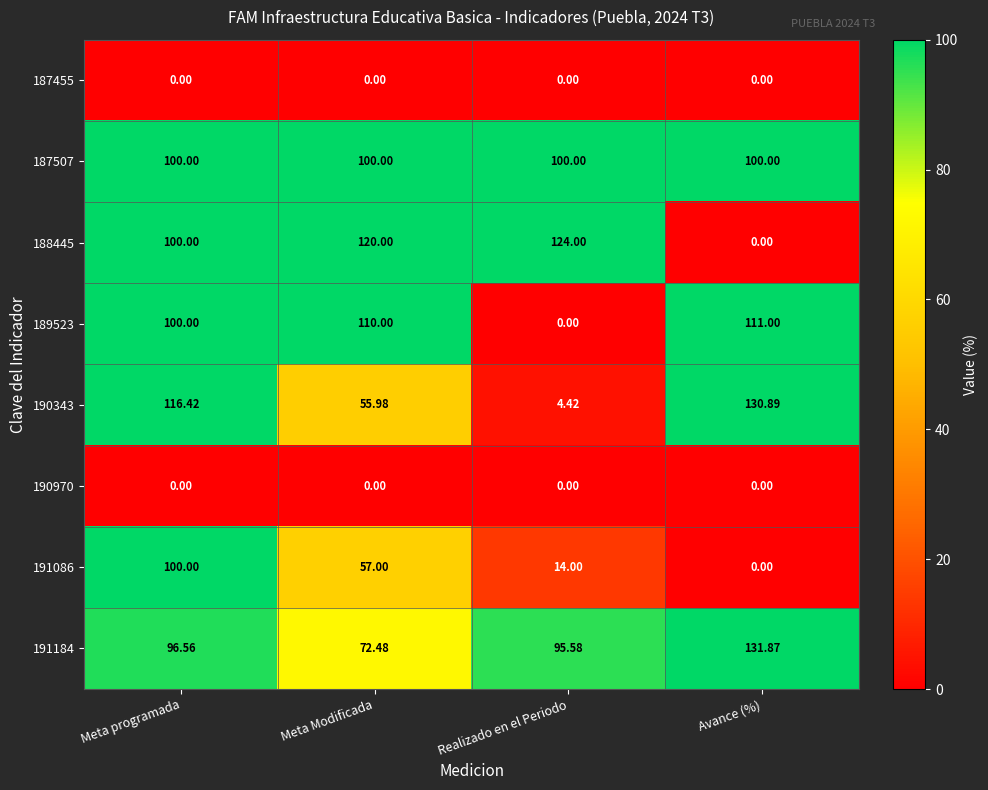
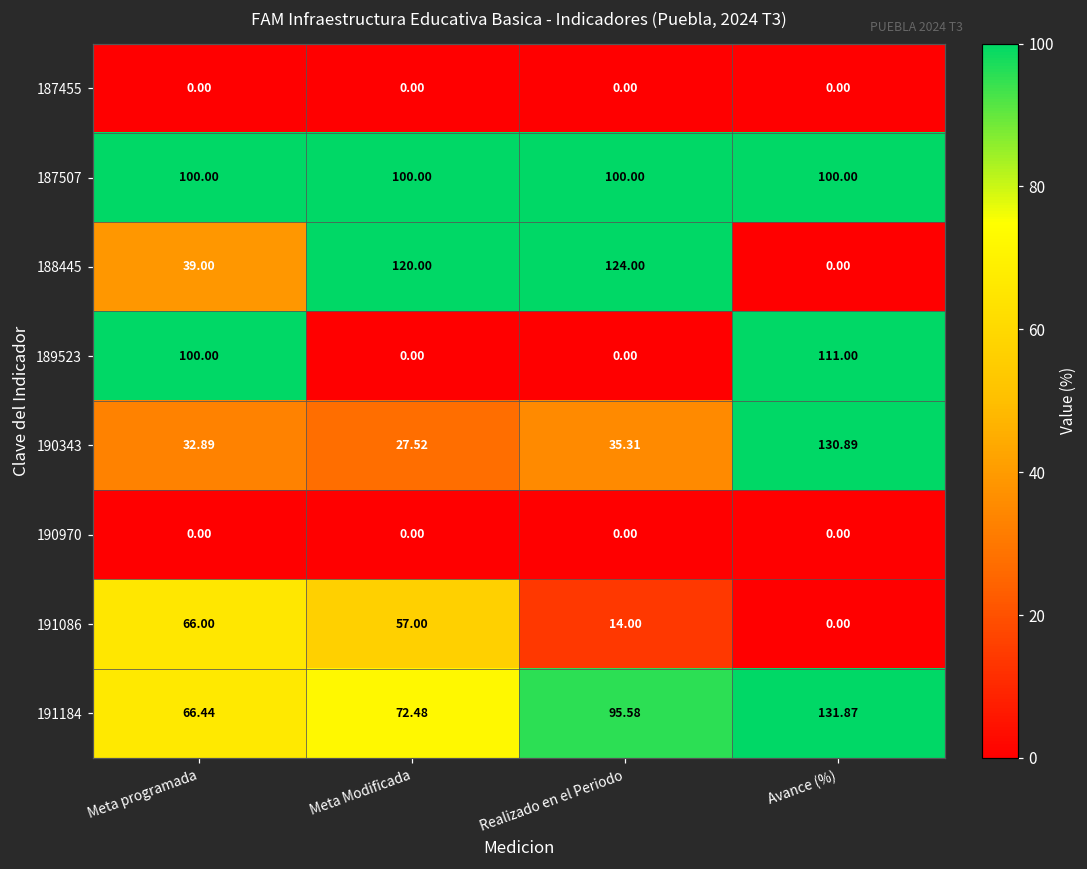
  {
    "187455": {
      "Meta programada": 0.00,
      "Meta Modificada": 0.00,
      "Realizado en el Periodo": 0.00,
      "Avance (%)": 0.00
    },
    "187507": {
      "Meta programada": 100.00,
      "Meta Modificada": 100.00,
      "Realizado en el Periodo": 100.00,
      "Avance (%)": 100.00
    },
    "188445": {
-     "Meta programada": 100.00,
+     "Meta programada": 39.00,
      "Meta Modificada": 120.00,
      "Realizado en el Periodo": 124.00,
      "Avance (%)": 0.00
    },
    "189523": {
      "Meta programada": 100.00,
-     "Meta Modificada": 110.00,
+     "Meta Modificada": 0.00,
      "Realizado en el Periodo": 0.00,
      "Avance (%)": 111.00
    },
    "190343": {
-     "Meta programada": 116.42,
-     "Meta Modificada": 55.98,
-     "Realizado en el Periodo": 4.42,
+     "Meta programada": 32.89,
+     "Meta Modificada": 27.52,
+     "Realizado en el Periodo": 35.31,
      "Avance (%)": 130.89
    },
    "190970": {
      "Meta programada": 0.00,
      "Meta Modificada": 0.00,
      "Realizado en el Periodo": 0.00,
      "Avance (%)": 0.00
    },
    "191086": {
-     "Meta programada": 100.00,
+     "Meta programada": 66.00,
      "Meta Modificada": 57.00,
      "Realizado en el Periodo": 14.00,
      "Avance (%)": 0.00
    },
    "191184": {
-     "Meta programada": 96.56,
+     "Meta programada": 66.44,
      "Meta Modificada": 72.48,
      "Realizado en el Periodo": 95.58,
      "Avance (%)": 131.87
    }
  }
